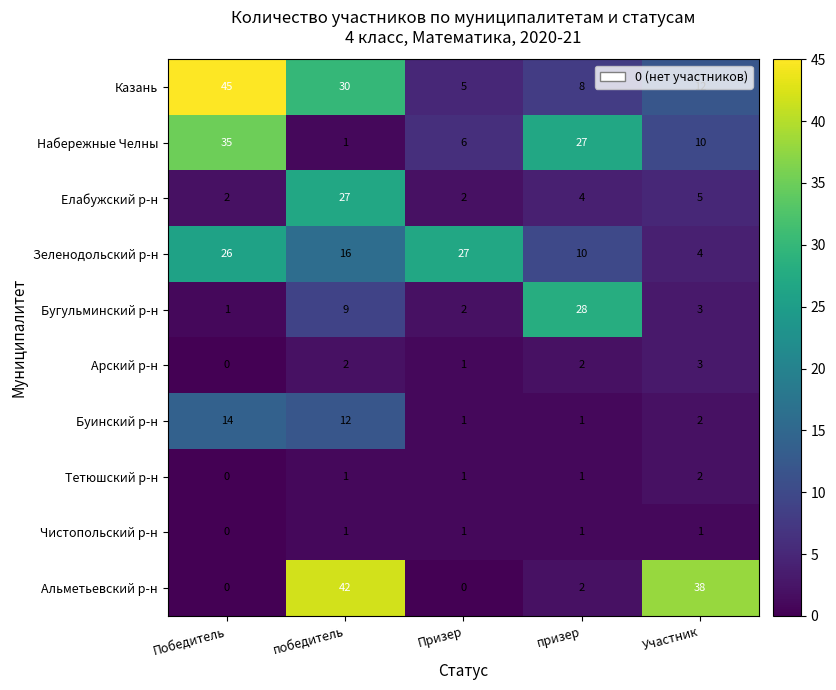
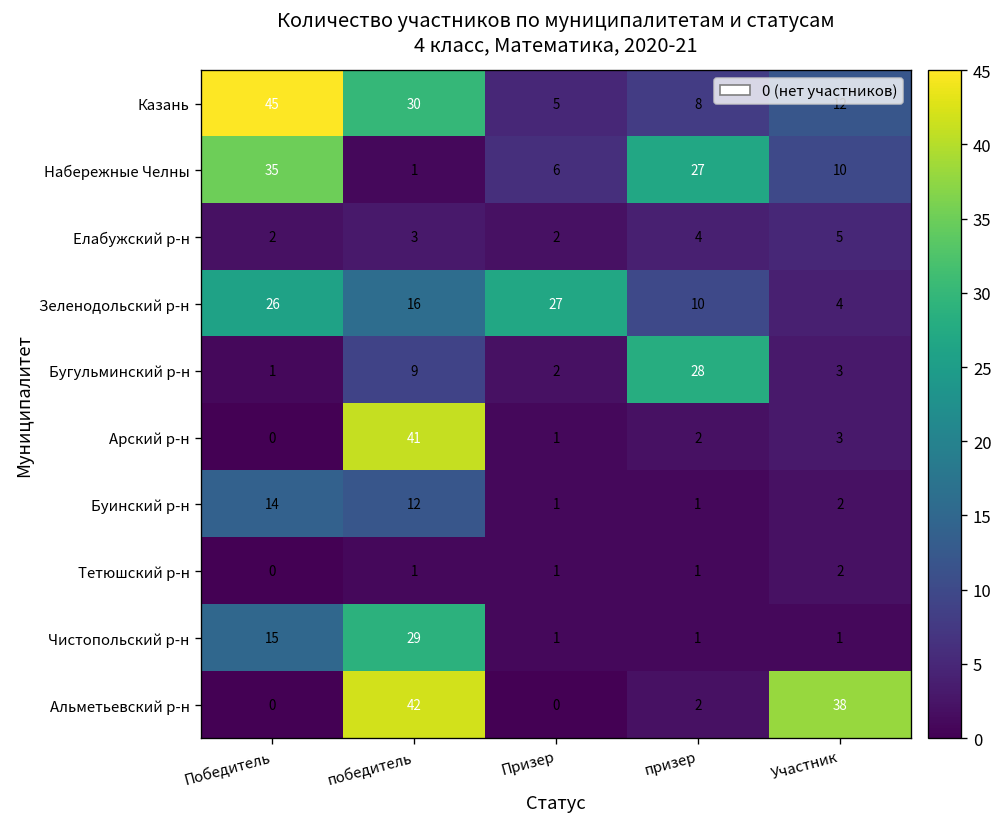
  {
    "Казань": {
      "Победитель": 45,
      "победитель": 30,
      "Призер": 5,
      "призер": 8
    },
    "Набережные Челны": {
      "Победитель": 35,
      "победитель": 1,
      "Призер": 6,
      "призер": 27,
      "Участник": 10
    },
    "Елабужский р-н": {
      "Победитель": 2,
-     "победитель": 27,
+     "победитель": 3,
      "Призер": 2,
      "призер": 4,
      "Участник": 5
    },
    "Зеленодольский р-н": {
      "Победитель": 26,
      "победитель": 16,
      "Призер": 27,
      "призер": 10,
      "Участник": 4
    },
    "Бугульминский р-н": {
      "Победитель": 1,
      "победитель": 9,
      "Призер": 2,
      "призер": 28,
      "Участник": 3
    },
    "Арский р-н": {
      "Победитель": 0,
-     "победитель": 2,
+     "победитель": 41,
      "Призер": 1,
      "призер": 2,
      "Участник": 3
    },
    "Буинский р-н": {
      "Победитель": 14,
      "победитель": 12,
      "Призер": 1,
      "призер": 1,
      "Участник": 2
    },
    "Тетюшский р-н": {
      "Победитель": 0,
      "победитель": 1,
      "Призер": 1,
      "призер": 1,
      "Участник": 2
    },
    "Чистопольский р-н": {
-     "Победитель": 0,
-     "победитель": 1,
+     "Победитель": 15,
+     "победитель": 29,
      "Призер": 1,
      "призер": 1,
      "Участник": 1
    },
    "Альметьевский р-н": {
      "Победитель": 0,
      "победитель": 42,
      "Призер": 0,
      "призер": 2,
      "Участник": 38
    }
  }
